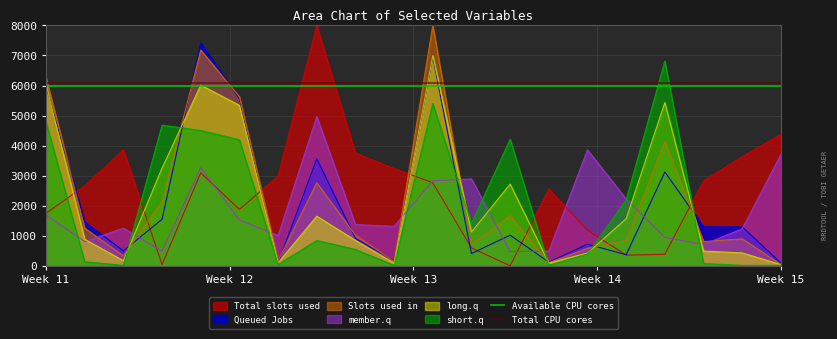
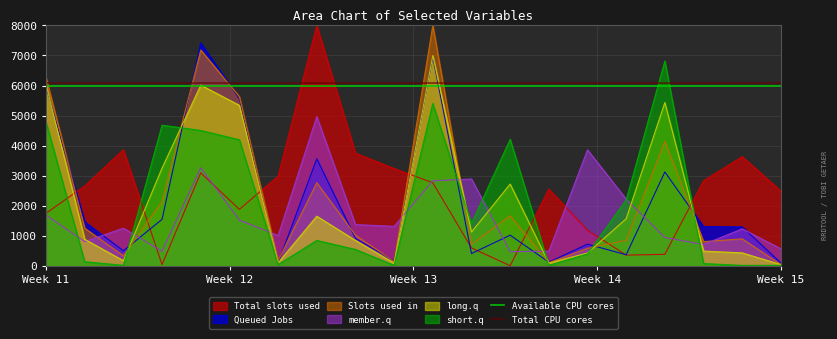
  {
    "Total slots used": {
-     "Week 15": 4400
+     "Week 15": 2500
    },
    "Slots used in": {
      "Week 11": 6300
    },
    "member.q": {
-     "Week 15": 3700
+     "Week 15": 600
    },
    "short.q": {
      "Week 11": 4800
    }
  }
